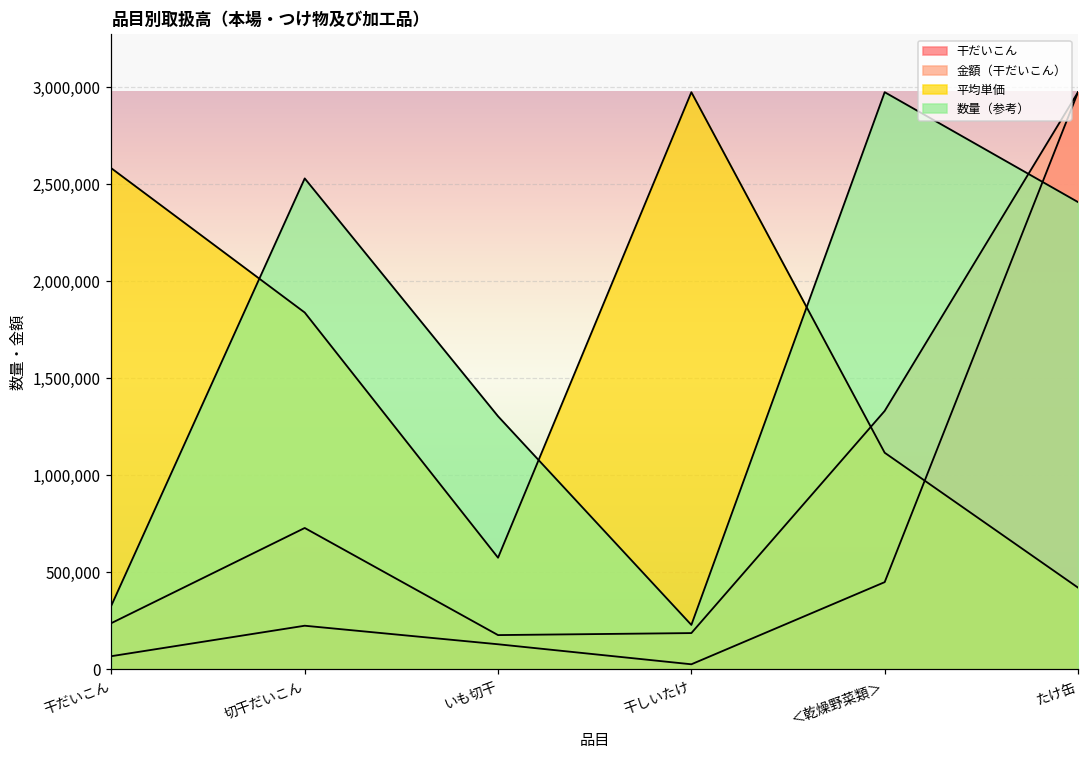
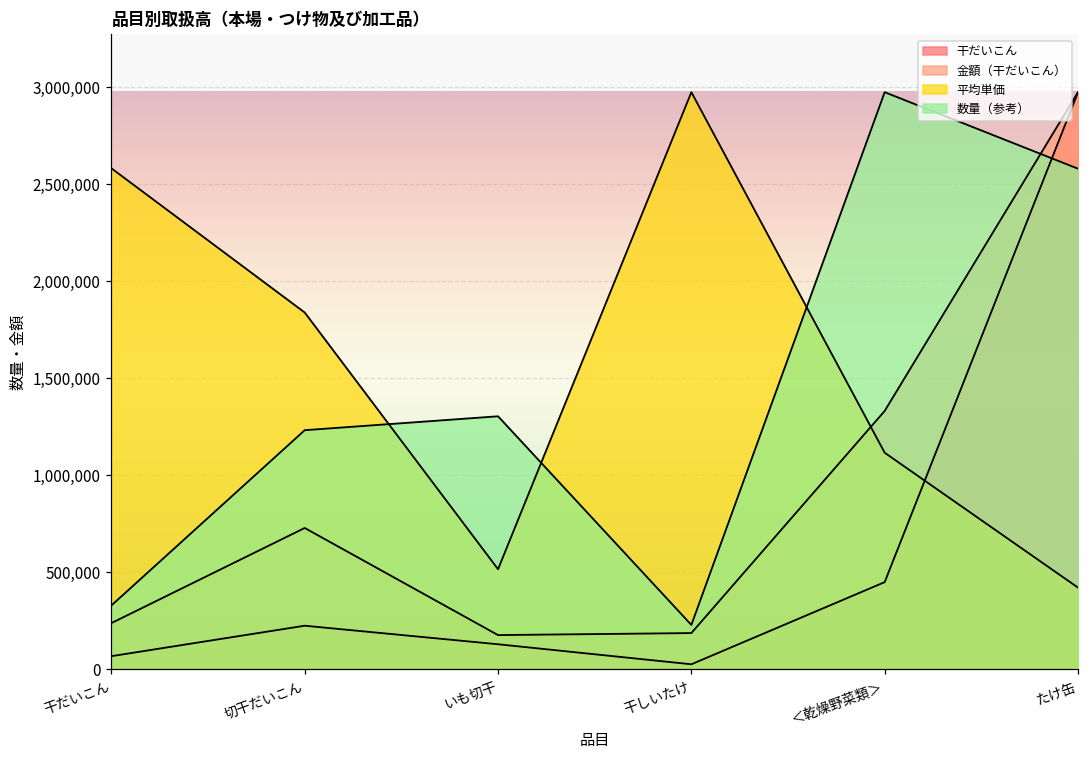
  {
    "平均単価": {
      "干だいこん": "2,580,000",
      "切干だいこん": "1,840,000",
-     "いも切干": "580,000",
+     "いも切干": "520,000",
      "干しいたけ": "2,970,000",
      "＜乾燥野菜類＞": "1,120,000",
      "たけ缶": "420,000"
    },
    "数量（参考）": {
      "干だいこん": "330,000",
-     "切干だいこん": "2,530,000",
+     "切干だいこん": "1,230,000",
      "いも切干": "1,300,000",
      "干しいたけ": "230,000",
      "＜乾燥野菜類＞": "2,970,000",
-     "たけ缶": "2,410,000"
+     "たけ缶": "2,580,000"
    }
  }
